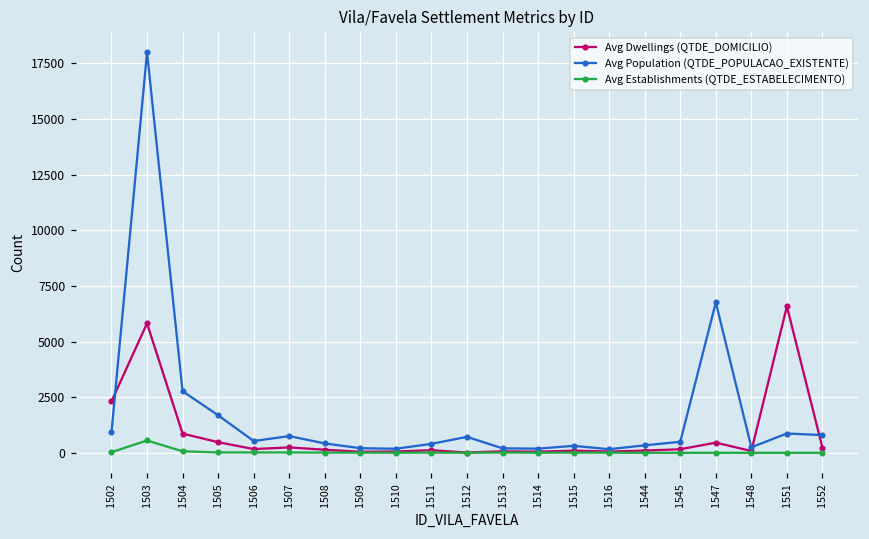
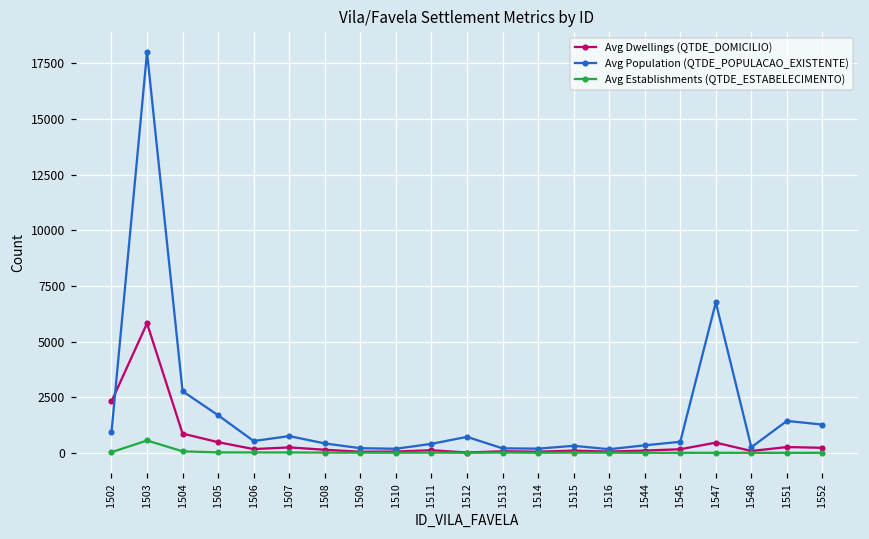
  {
    "Avg Dwellings (QTDE_DOMICILIO)": {
      "1502": 2300,
      "1503": 5800,
      "1504": 900,
      "1505": 500,
      "1506": 200,
      "1507": 200,
      "1545": 200,
      "1547": 500,
-     "1551": 6600,
+     "1551": 300,
      "1552": 200
    },
    "Avg Population (QTDE_POPULACAO_EXISTENTE)": {
      "1502": 900,
      "1503": 18000,
      "1504": 2800,
      "1505": 1700,
      "1506": 500,
      "1507": 800,
      "1508": 400,
      "1509": 200,
      "1511": 400,
      "1512": 700,
      "1513": 200,
      "1514": 200,
      "1515": 300,
      "1544": 300,
      "1545": 500,
      "1547": 6800,
      "1548": 300,
-     "1551": 900,
-     "1552": 800
+     "1551": 1400,
+     "1552": 1300
    },
    "Avg Establishments (QTDE_ESTABELECIMENTO)": {
      "1502": 0,
      "1503": 600,
      "1504": 100,
      "1505": 0,
      "1506": 0,
      "1507": 0,
      "1545": 0,
      "1547": 0,
      "1551": 0,
      "1552": 0
    }
  }
